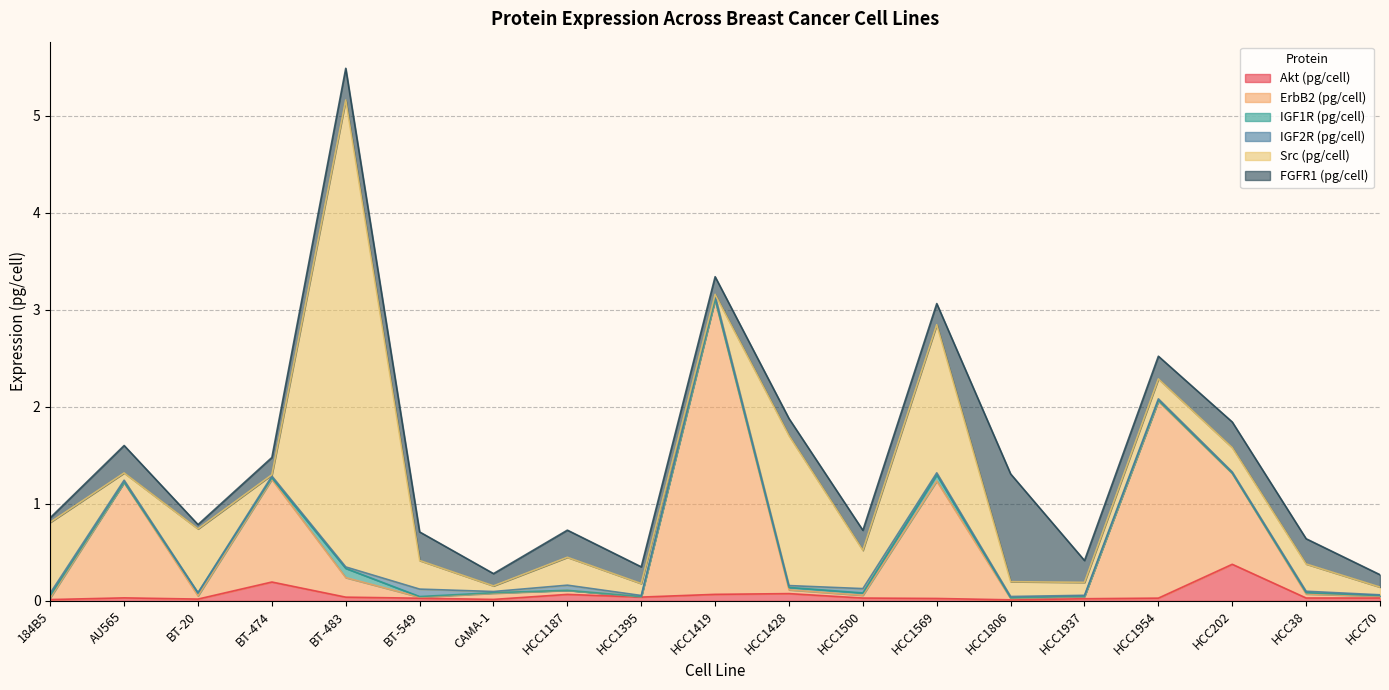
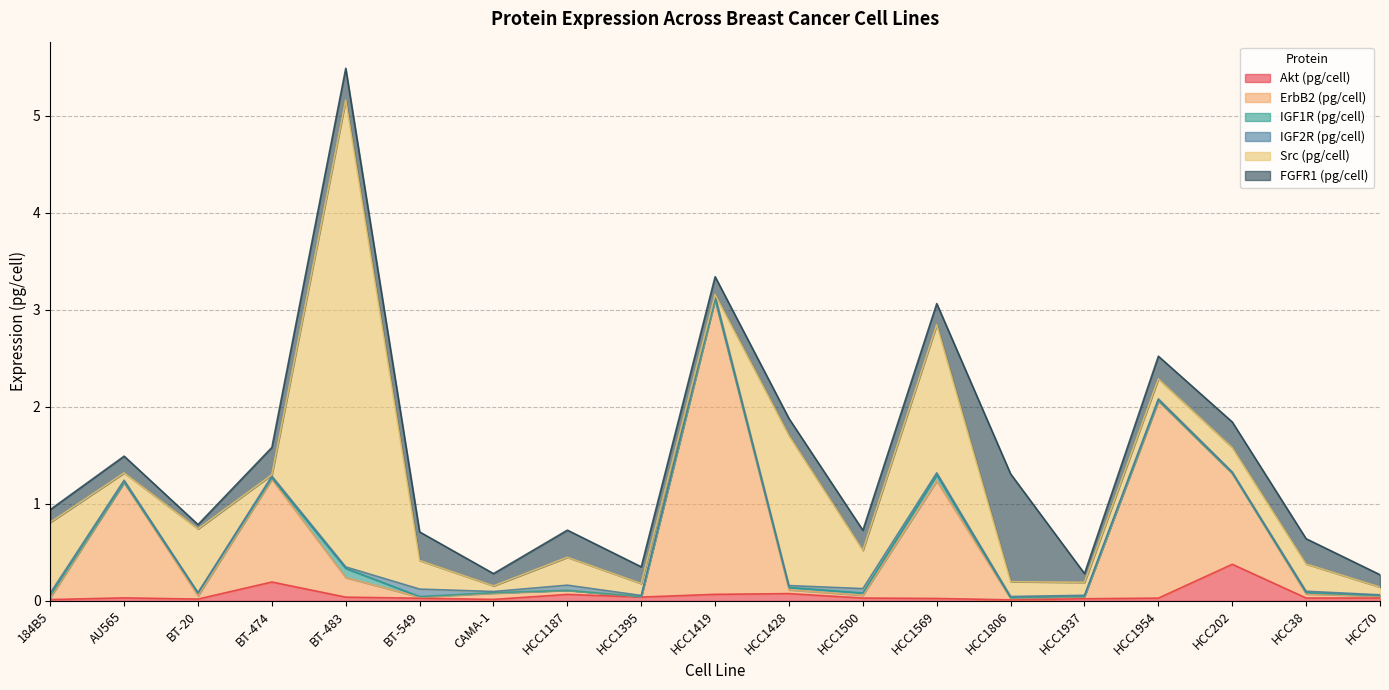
  {
    "Akt (pg/cell)": {
      "AU565": 0.0,
      "BT-474": 0.2,
      "BT-483": 0.0,
      "HCC1187": 0.1,
      "HCC1419": 0.1,
      "HCC1428": 0.1,
      "HCC1500": 0.0,
      "HCC1954": 0.0,
      "HCC202": 0.4,
      "HCC38": 0.0
    },
    "FGFR1 (pg/cell)": {
-     "184B5": 0.0,
-     "AU565": 0.3,
+     "184B5": 0.1,
+     "AU565": 0.2,
      "BT-20": 0.0,
-     "BT-474": 0.2,
+     "BT-474": 0.3,
      "BT-483": 0.3,
      "BT-549": 0.3,
      "CAMA-1": 0.1,
      "HCC1187": 0.3,
      "HCC1395": 0.2,
      "HCC1419": 0.2,
      "HCC1428": 0.2,
      "HCC1500": 0.2,
      "HCC1569": 0.2,
      "HCC1806": 1.1,
-     "HCC1937": 0.2,
+     "HCC1937": 0.1,
      "HCC1954": 0.2,
      "HCC202": 0.3,
      "HCC38": 0.3,
      "HCC70": 0.1
    }
  }
